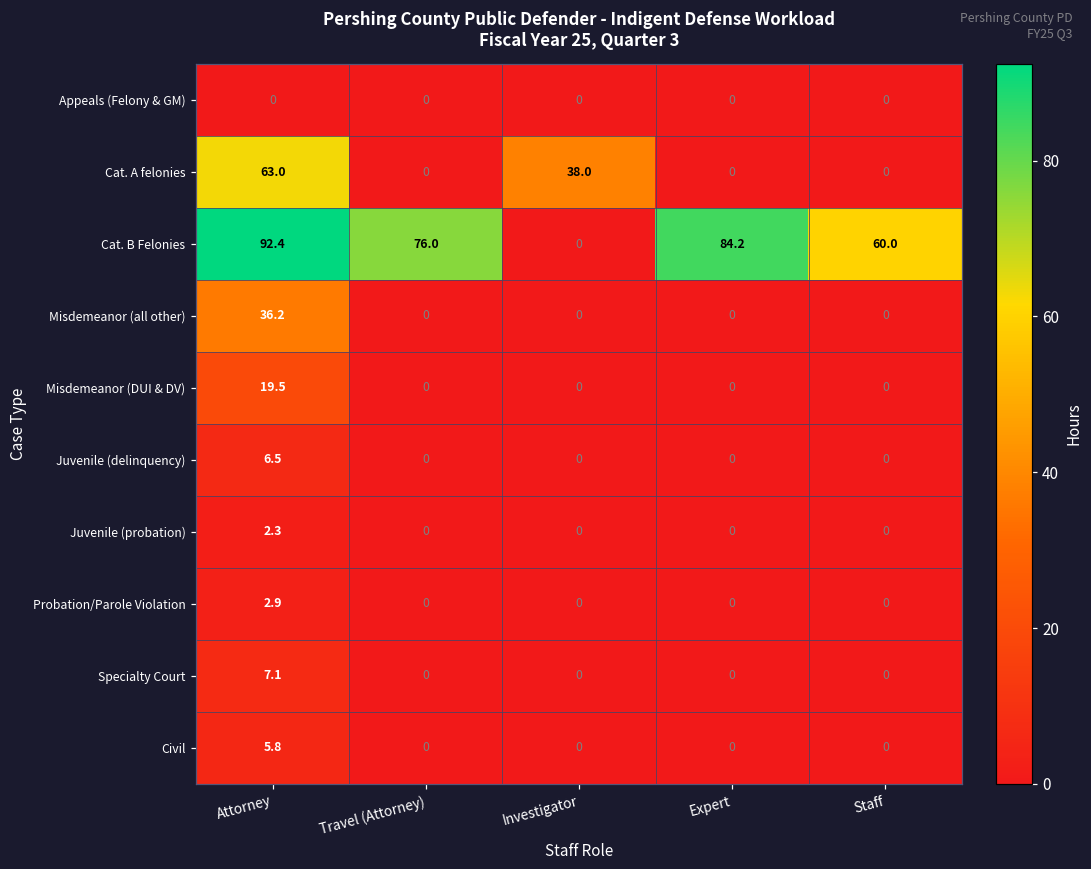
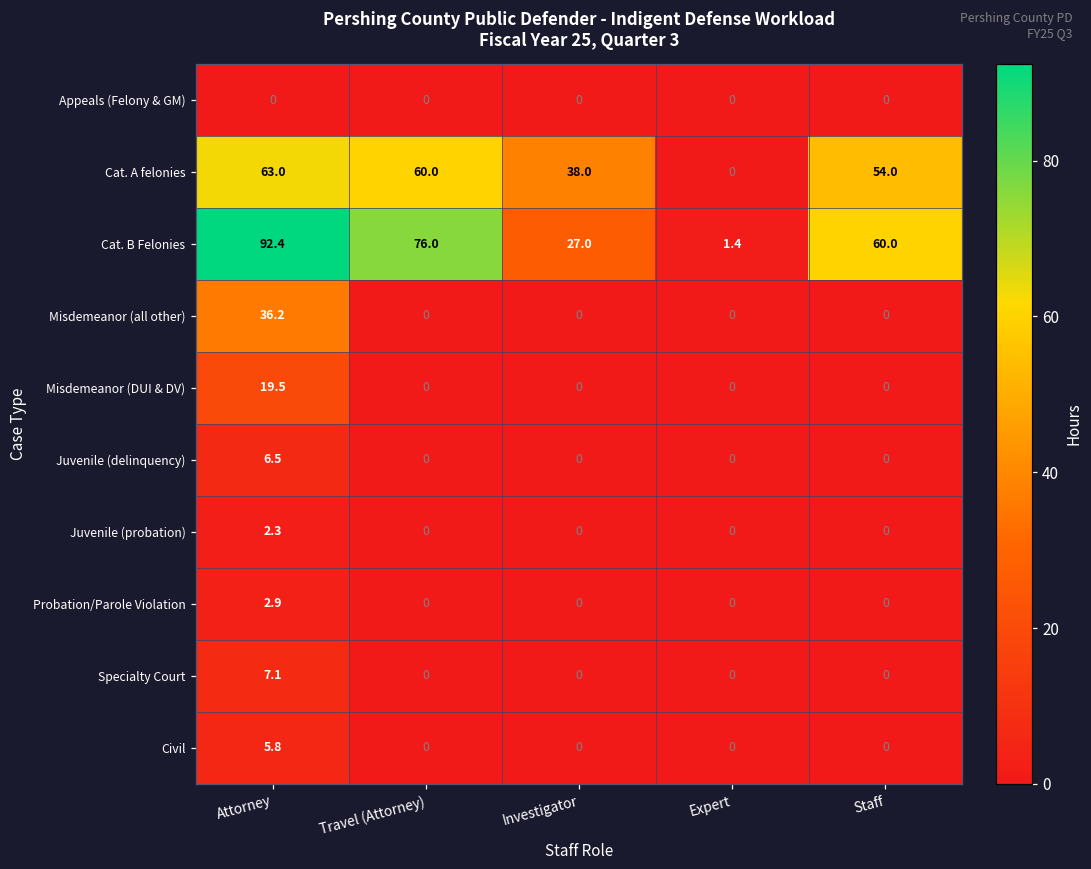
  {
    "Appeals (Felony & GM)": {
      "Attorney": 0,
      "Travel (Attorney)": 0,
      "Investigator": 0,
      "Expert": 0,
      "Staff": 0
    },
    "Cat. A felonies": {
      "Attorney": 63.0,
-     "Travel (Attorney)": 0,
+     "Travel (Attorney)": 60.0,
      "Investigator": 38.0,
      "Expert": 0,
-     "Staff": 0
+     "Staff": 54.0
    },
    "Cat. B Felonies": {
      "Attorney": 92.4,
      "Travel (Attorney)": 76.0,
-     "Investigator": 0,
-     "Expert": 84.2,
+     "Investigator": 27.0,
+     "Expert": 1.4,
      "Staff": 60.0
    },
    "Misdemeanor (all other)": {
      "Attorney": 36.2,
      "Travel (Attorney)": 0,
      "Investigator": 0,
      "Expert": 0,
      "Staff": 0
    },
    "Misdemeanor (DUI & DV)": {
      "Attorney": 19.5,
      "Travel (Attorney)": 0,
      "Investigator": 0,
      "Expert": 0,
      "Staff": 0
    },
    "Juvenile (delinquency)": {
      "Attorney": 6.5,
      "Travel (Attorney)": 0,
      "Investigator": 0,
      "Expert": 0,
      "Staff": 0
    },
    "Juvenile (probation)": {
      "Attorney": 2.3,
      "Travel (Attorney)": 0,
      "Investigator": 0,
      "Expert": 0,
      "Staff": 0
    },
    "Probation/Parole Violation": {
      "Attorney": 2.9,
      "Travel (Attorney)": 0,
      "Investigator": 0,
      "Expert": 0,
      "Staff": 0
    },
    "Specialty Court": {
      "Attorney": 7.1,
      "Travel (Attorney)": 0,
      "Investigator": 0,
      "Expert": 0,
      "Staff": 0
    },
    "Civil": {
      "Attorney": 5.8,
      "Travel (Attorney)": 0,
      "Investigator": 0,
      "Expert": 0,
      "Staff": 0
    }
  }
